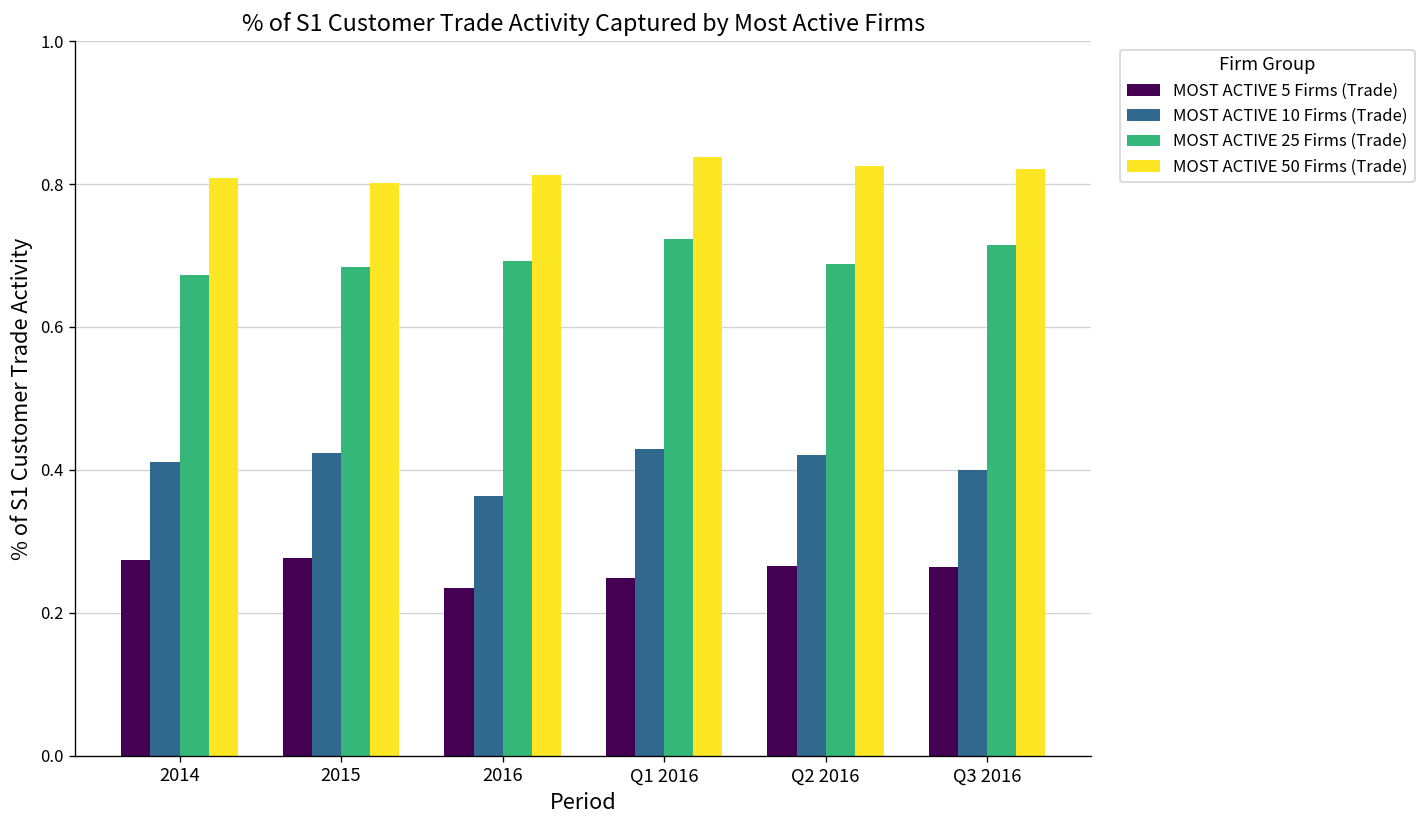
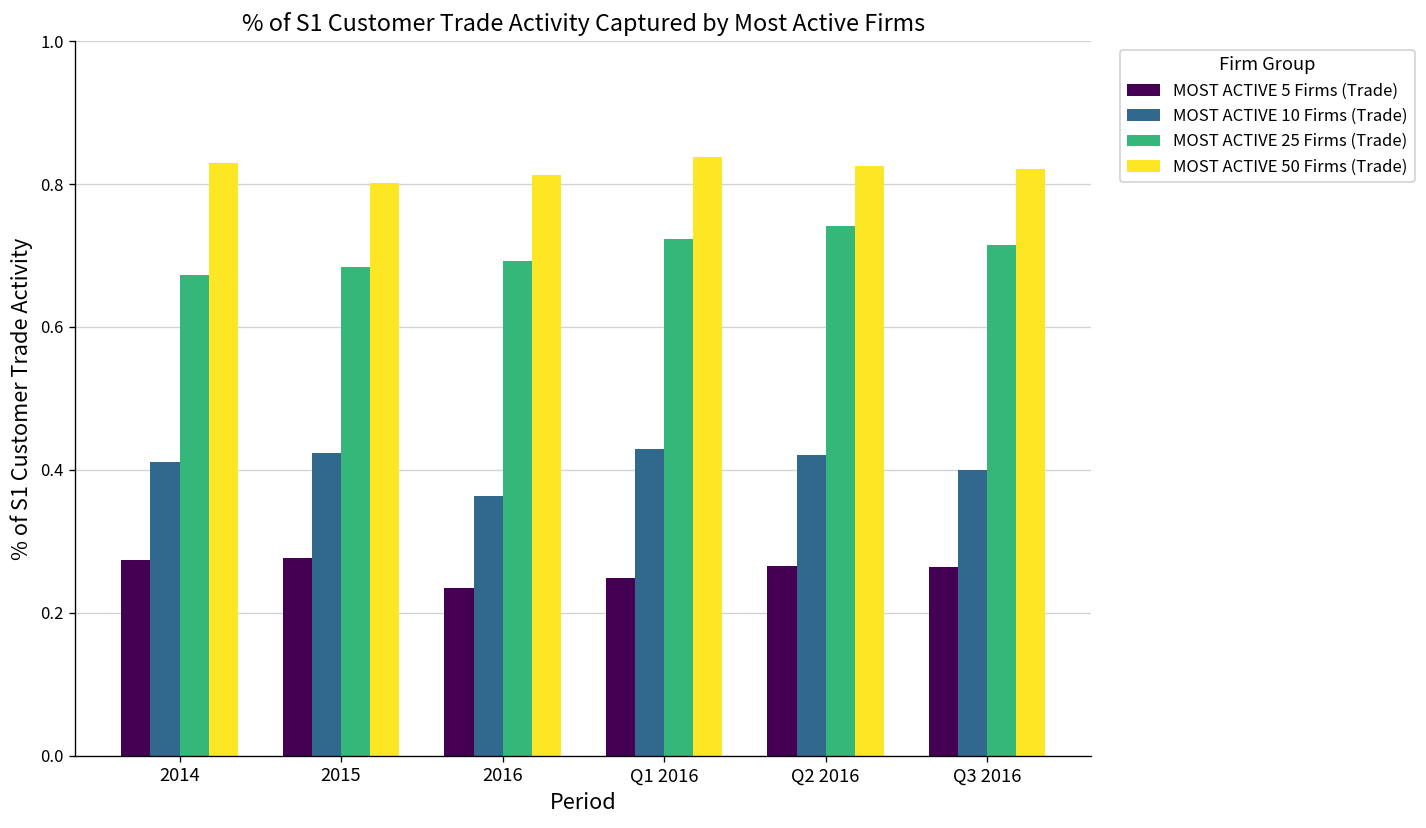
  {
    "MOST ACTIVE 5 Firms (Trade)": {
      "2014": 0.27,
      "2015": 0.28,
      "2016": 0.23,
      "Q1 2016": 0.25,
      "Q2 2016": 0.27,
      "Q3 2016": 0.26
    },
    "MOST ACTIVE 10 Firms (Trade)": {
      "2014": 0.41,
      "2015": 0.42,
      "2016": 0.36,
      "Q1 2016": 0.43,
      "Q2 2016": 0.42,
      "Q3 2016": 0.40
    },
    "MOST ACTIVE 25 Firms (Trade)": {
      "2014": 0.67,
      "2015": 0.68,
      "2016": 0.69,
      "Q1 2016": 0.72,
-     "Q2 2016": 0.69,
+     "Q2 2016": 0.74,
      "Q3 2016": 0.71
    },
    "MOST ACTIVE 50 Firms (Trade)": {
-     "2014": 0.81,
+     "2014": 0.83,
      "2015": 0.80,
      "2016": 0.81,
      "Q1 2016": 0.84,
      "Q2 2016": 0.82,
      "Q3 2016": 0.82
    }
  }
